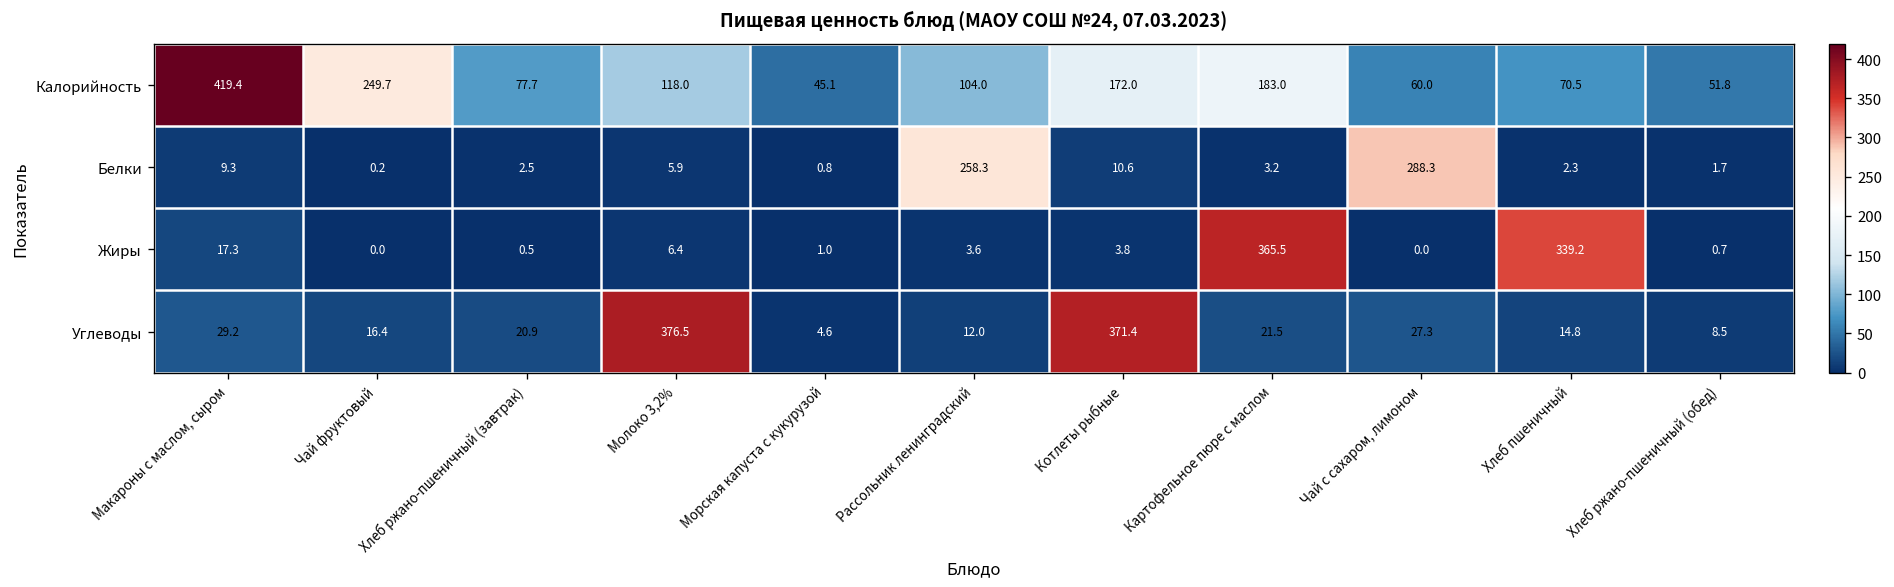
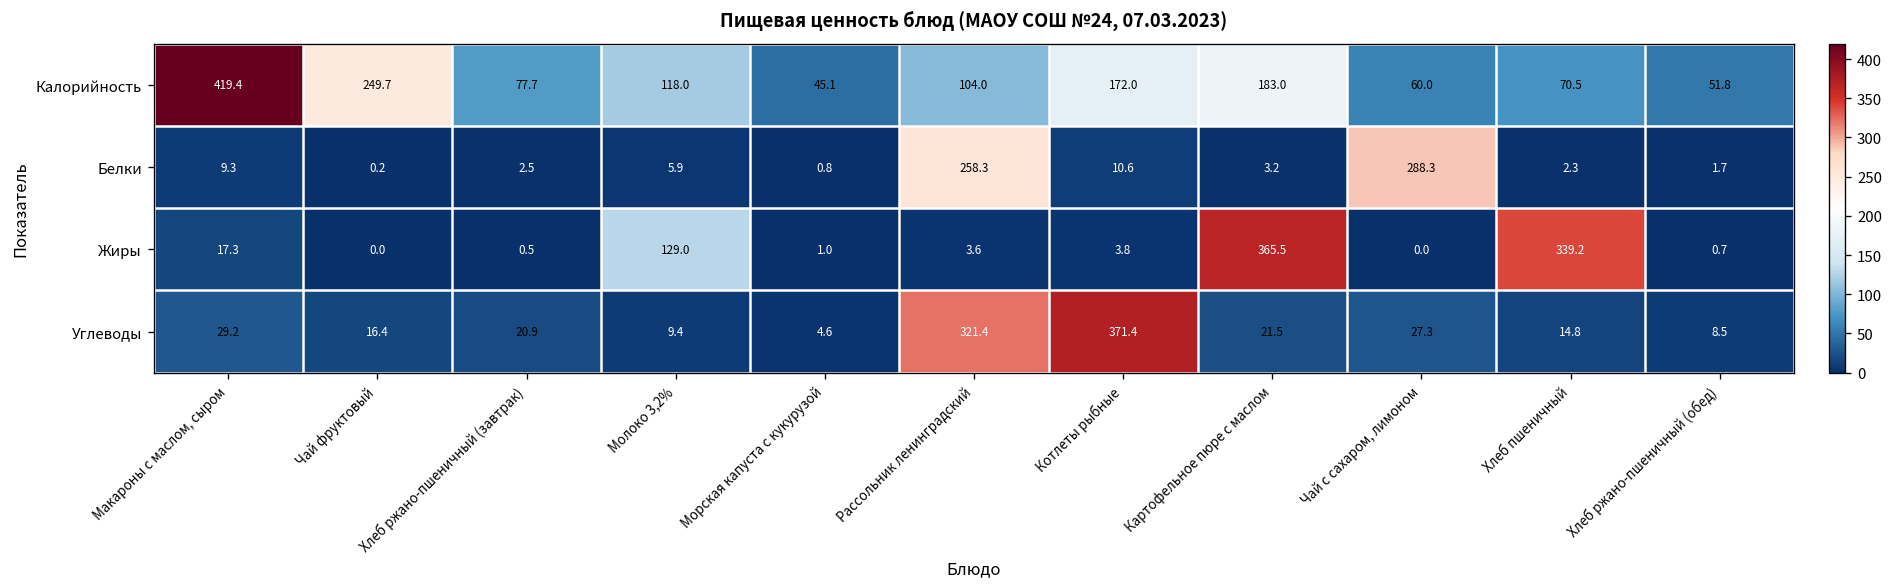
  {
    "Калорийность": {
      "Макароны с маслом, сыром": 419.4,
      "Чай фруктовый": 249.7,
      "Хлеб ржано-пшеничный (завтрак)": 77.7,
      "Молоко 3,2%": 118.0,
      "Морская капуста с кукурузой": 45.1,
      "Рассольник ленинградский": 104.0,
      "Котлеты рыбные": 172.0,
      "Картофельное пюре с маслом": 183.0,
      "Чай с сахаром, лимоном": 60.0,
      "Хлеб пшеничный": 70.5,
      "Хлеб ржано-пшеничный (обед)": 51.8
    },
    "Белки": {
      "Макароны с маслом, сыром": 9.3,
      "Чай фруктовый": 0.2,
      "Хлеб ржано-пшеничный (завтрак)": 2.5,
      "Молоко 3,2%": 5.9,
      "Морская капуста с кукурузой": 0.8,
      "Рассольник ленинградский": 258.3,
      "Котлеты рыбные": 10.6,
      "Картофельное пюре с маслом": 3.2,
      "Чай с сахаром, лимоном": 288.3,
      "Хлеб пшеничный": 2.3,
      "Хлеб ржано-пшеничный (обед)": 1.7
    },
    "Жиры": {
      "Макароны с маслом, сыром": 17.3,
      "Чай фруктовый": 0.0,
      "Хлеб ржано-пшеничный (завтрак)": 0.5,
-     "Молоко 3,2%": 6.4,
+     "Молоко 3,2%": 129.0,
      "Морская капуста с кукурузой": 1.0,
      "Рассольник ленинградский": 3.6,
      "Котлеты рыбные": 3.8,
      "Картофельное пюре с маслом": 365.5,
      "Чай с сахаром, лимоном": 0.0,
      "Хлеб пшеничный": 339.2,
      "Хлеб ржано-пшеничный (обед)": 0.7
    },
    "Углеводы": {
      "Макароны с маслом, сыром": 29.2,
      "Чай фруктовый": 16.4,
      "Хлеб ржано-пшеничный (завтрак)": 20.9,
-     "Молоко 3,2%": 376.5,
+     "Молоко 3,2%": 9.4,
      "Морская капуста с кукурузой": 4.6,
-     "Рассольник ленинградский": 12.0,
+     "Рассольник ленинградский": 321.4,
      "Котлеты рыбные": 371.4,
      "Картофельное пюре с маслом": 21.5,
      "Чай с сахаром, лимоном": 27.3,
      "Хлеб пшеничный": 14.8,
      "Хлеб ржано-пшеничный (обед)": 8.5
    }
  }
